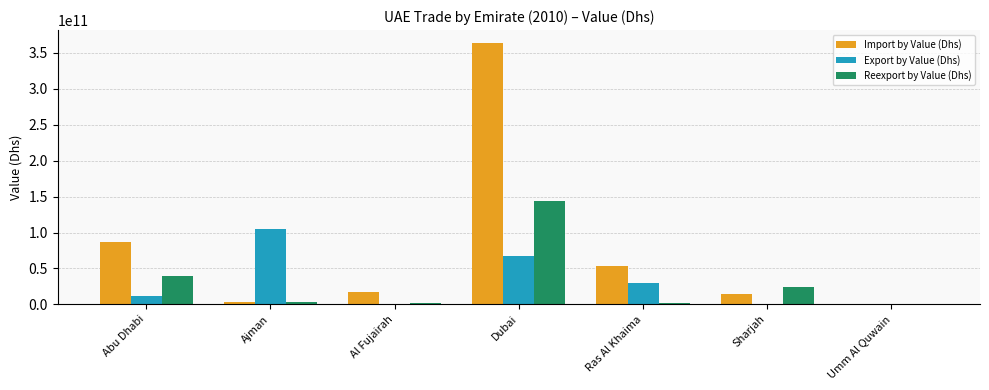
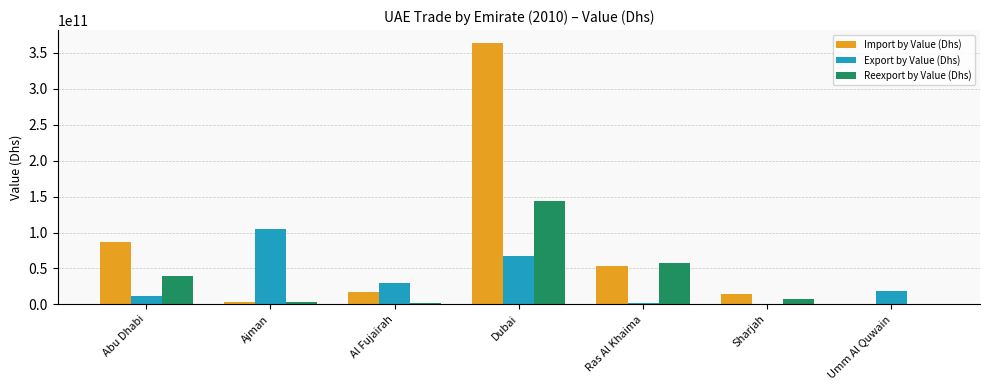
  {
    "Import by Value (Dhs)": {
      "Abu Dhabi": 90000000000,
      "Al Fujairah": 20000000000,
      "Dubai": 360000000000,
      "Ras Al Khaima": 50000000000,
      "Sharjah": 10000000000
    },
    "Export by Value (Dhs)": {
      "Abu Dhabi": 10000000000,
      "Ajman": 100000000000,
-     "Al Fujairah": 0,
+     "Al Fujairah": 30000000000,
      "Dubai": 70000000000,
-     "Ras Al Khaima": 30000000000,
-     "Umm Al Quwain": 0
+     "Ras Al Khaima": 0,
+     "Umm Al Quwain": 20000000000
    },
    "Reexport by Value (Dhs)": {
      "Abu Dhabi": 40000000000,
      "Dubai": 140000000000,
-     "Ras Al Khaima": 0,
-     "Sharjah": 20000000000
+     "Ras Al Khaima": 60000000000,
+     "Sharjah": 10000000000
    }
  }
